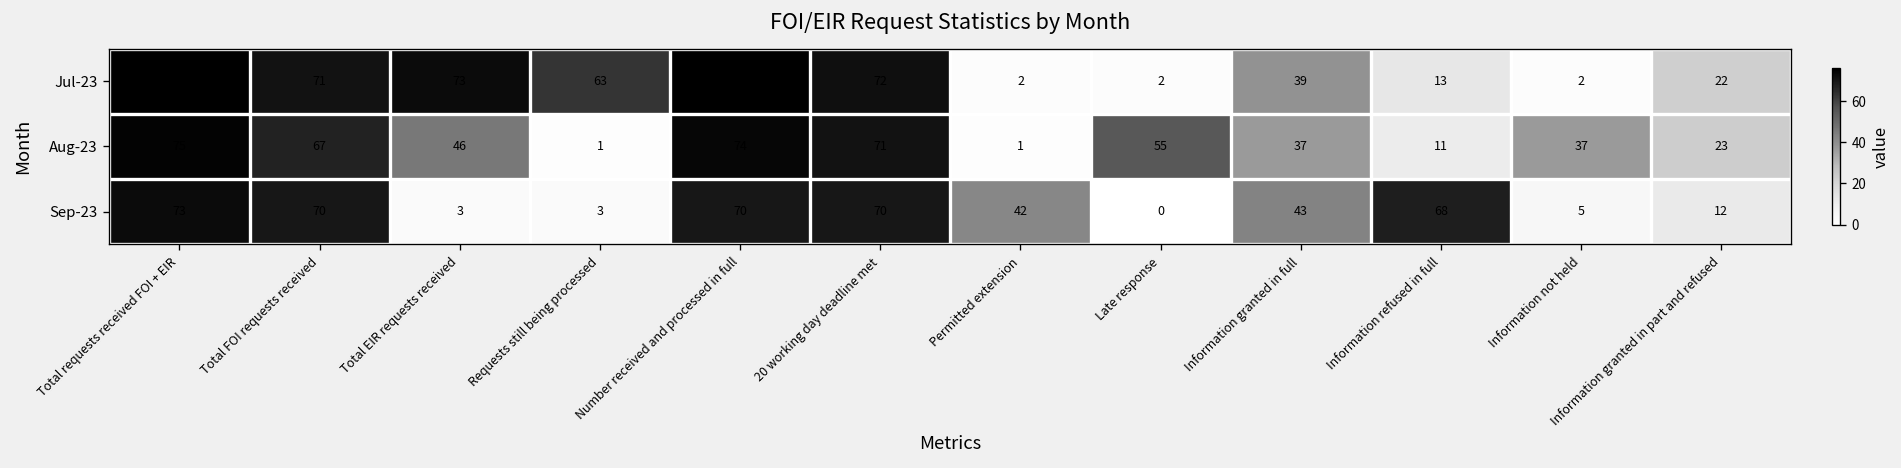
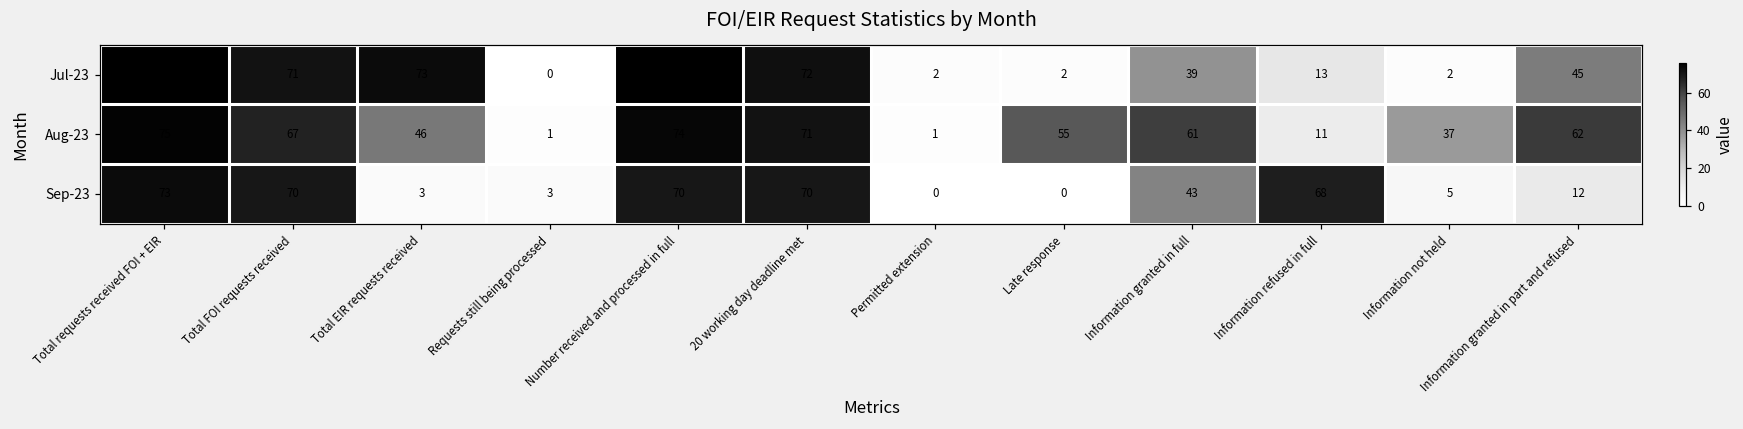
  {
    "Jul-23": {
-     "Requests still being processed": 63,
+     "Requests still being processed": 0,
      "Permitted extension": 2,
      "Late response": 2,
      "Information granted in full": 39,
      "Information refused in full": 13,
      "Information not held": 2,
-     "Information granted in part and refused": 22
+     "Information granted in part and refused": 45
    },
    "Aug-23": {
      "Total EIR requests received": 46,
      "Requests still being processed": 1,
      "Permitted extension": 1,
      "Late response": 55,
-     "Information granted in full": 37,
+     "Information granted in full": 61,
      "Information refused in full": 11,
      "Information not held": 37,
-     "Information granted in part and refused": 23
+     "Information granted in part and refused": 62
    },
    "Sep-23": {
      "Total EIR requests received": 3,
      "Requests still being processed": 3,
-     "Permitted extension": 42,
+     "Permitted extension": 0,
      "Late response": 0,
      "Information granted in full": 43,
      "Information not held": 5,
      "Information granted in part and refused": 12
    }
  }
